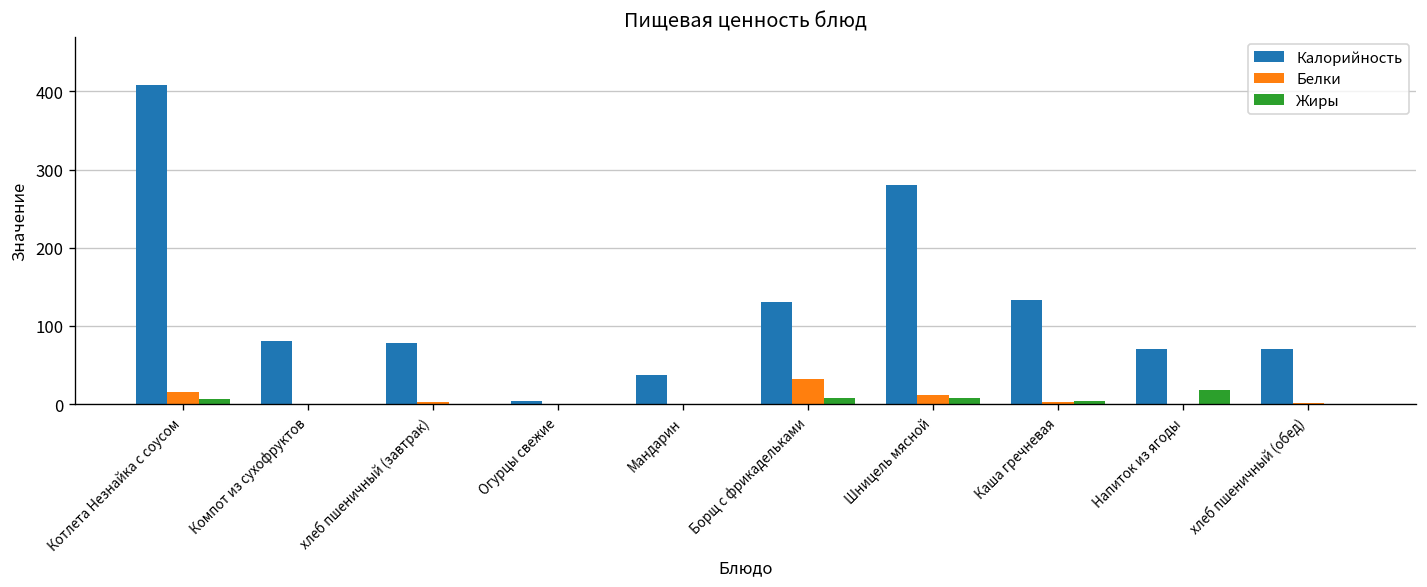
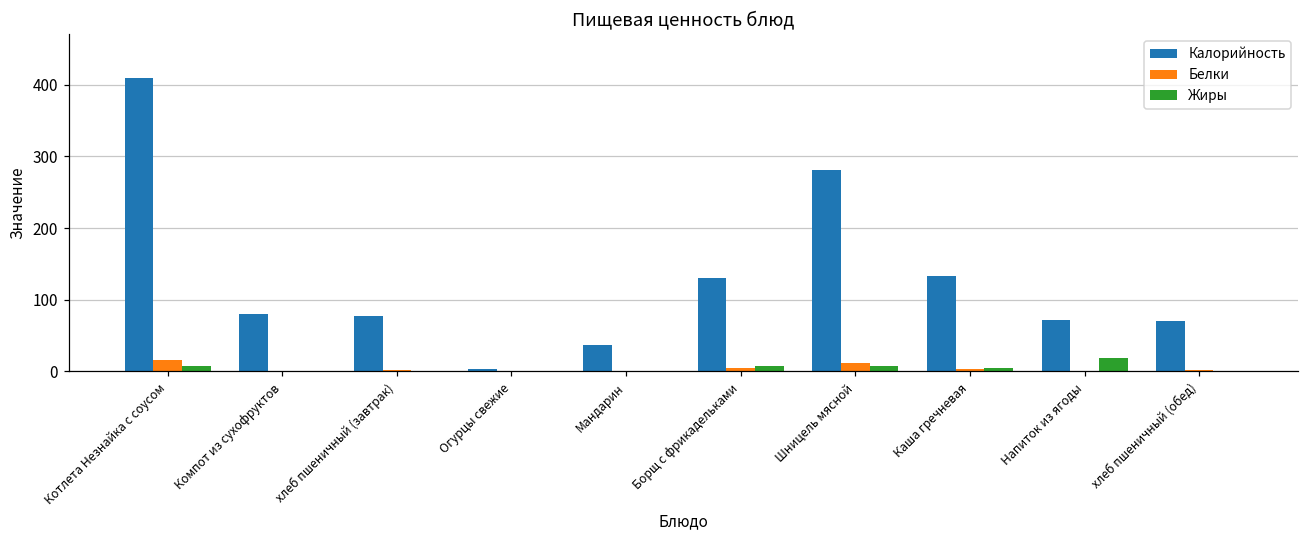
  {
    "Калорийность": {
      "Котлета Незнайка с соусом": 410,
      "Компот из сухофруктов": 80,
      "хлеб пшеничный (завтрак)": 80,
      "Мандарин": 40,
      "Борщ с фрикадельками": 130,
      "Шницель мясной": 280,
      "Каша гречневая": 130,
      "Напиток из ягоды": 70,
      "хлеб пшеничный (обед)": 70
    },
    "Белки": {
      "Котлета Незнайка с соусом": 20,
-     "Борщ с фрикадельками": 30,
+     "Борщ с фрикадельками": 10,
      "Шницель мясной": 10
    },
    "Жиры": {
      "Котлета Незнайка с соусом": 10,
      "Компот из сухофруктов": 0,
      "Борщ с фрикадельками": 10,
      "Шницель мясной": 10,
      "Каша гречневая": 0,
      "Напиток из ягоды": 20
    }
  }
